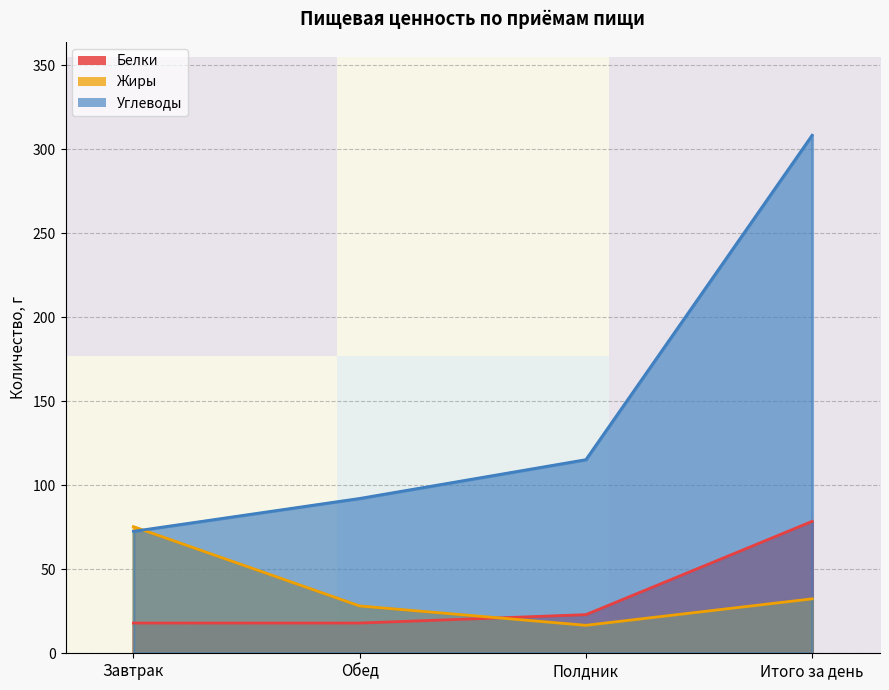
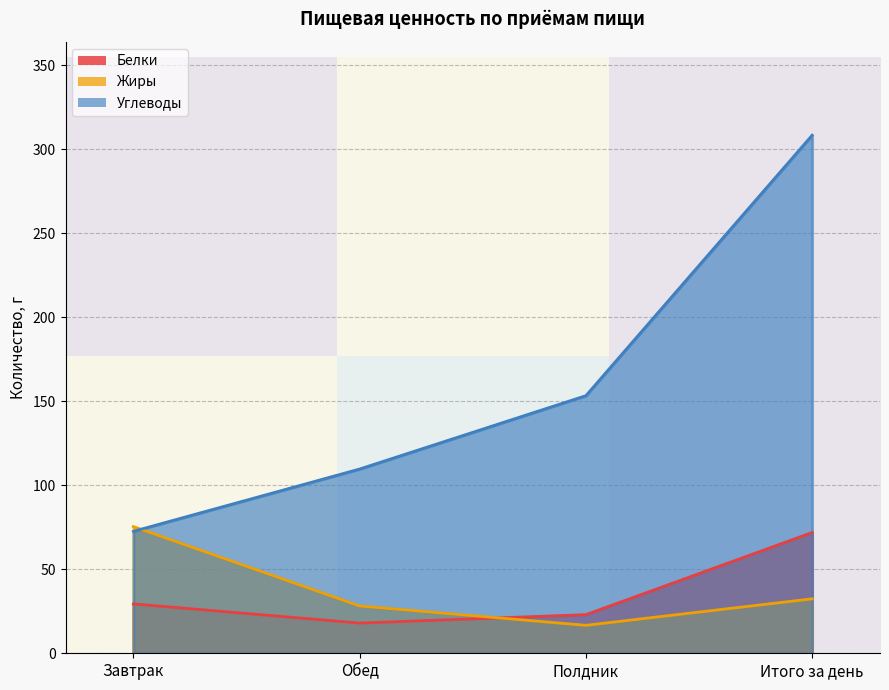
  {
    "Белки": {
-     "Завтрак": 18,
+     "Завтрак": 29,
      "Обед": 18,
      "Полдник": 23,
-     "Итого за день": 79
+     "Итого за день": 72
    },
    "Жиры": {
      "Завтрак": 75,
      "Обед": 28,
      "Полдник": 17,
      "Итого за день": 32
    },
    "Углеводы": {
      "Завтрак": 73,
-     "Обед": 92,
-     "Полдник": 115,
+     "Обед": 110,
+     "Полдник": 153,
      "Итого за день": 308
    }
  }
